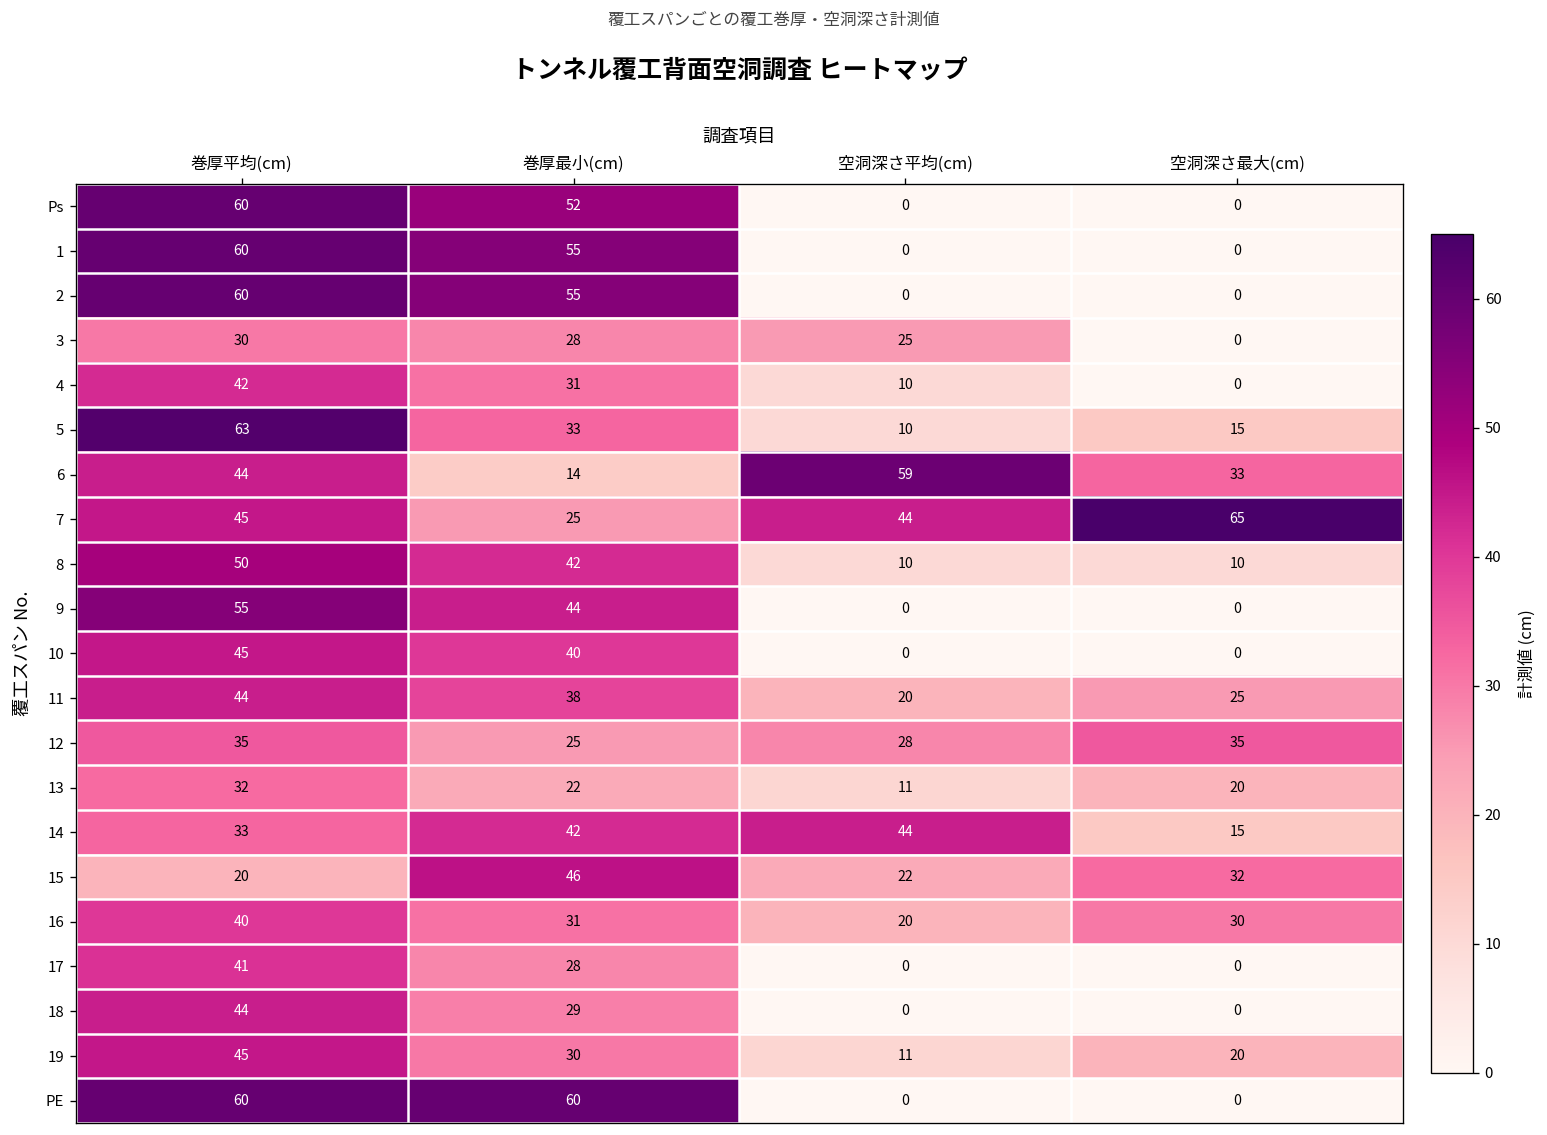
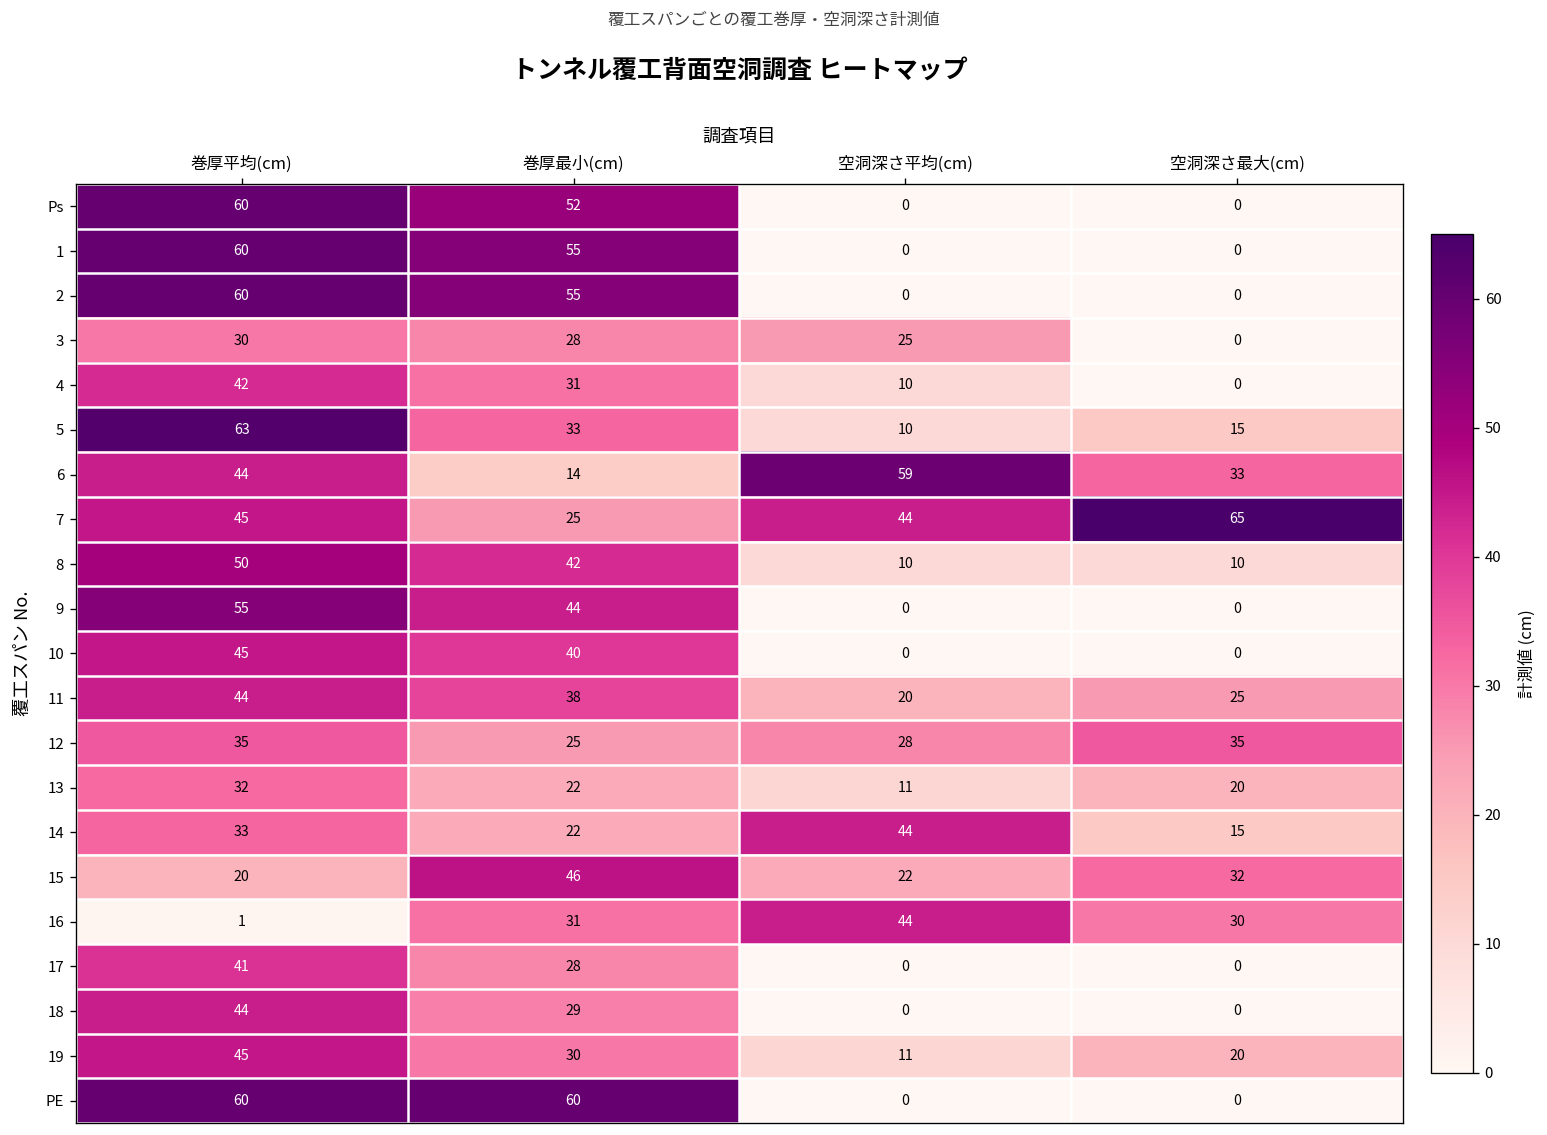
  {
    "Ps": {
      "巻厚平均(cm)": 60,
      "巻厚最小(cm)": 52,
      "空洞深さ平均(cm)": 0,
      "空洞深さ最大(cm)": 0
    },
    "1": {
      "巻厚平均(cm)": 60,
      "巻厚最小(cm)": 55,
      "空洞深さ平均(cm)": 0,
      "空洞深さ最大(cm)": 0
    },
    "2": {
      "巻厚平均(cm)": 60,
      "巻厚最小(cm)": 55,
      "空洞深さ平均(cm)": 0,
      "空洞深さ最大(cm)": 0
    },
    "3": {
      "巻厚平均(cm)": 30,
      "巻厚最小(cm)": 28,
      "空洞深さ平均(cm)": 25,
      "空洞深さ最大(cm)": 0
    },
    "4": {
      "巻厚平均(cm)": 42,
      "巻厚最小(cm)": 31,
      "空洞深さ平均(cm)": 10,
      "空洞深さ最大(cm)": 0
    },
    "5": {
      "巻厚平均(cm)": 63,
      "巻厚最小(cm)": 33,
      "空洞深さ平均(cm)": 10,
      "空洞深さ最大(cm)": 15
    },
    "6": {
      "巻厚平均(cm)": 44,
      "巻厚最小(cm)": 14,
      "空洞深さ平均(cm)": 59,
      "空洞深さ最大(cm)": 33
    },
    "7": {
      "巻厚平均(cm)": 45,
      "巻厚最小(cm)": 25,
      "空洞深さ平均(cm)": 44,
      "空洞深さ最大(cm)": 65
    },
    "8": {
      "巻厚平均(cm)": 50,
      "巻厚最小(cm)": 42,
      "空洞深さ平均(cm)": 10,
      "空洞深さ最大(cm)": 10
    },
    "9": {
      "巻厚平均(cm)": 55,
      "巻厚最小(cm)": 44,
      "空洞深さ平均(cm)": 0,
      "空洞深さ最大(cm)": 0
    },
    "10": {
      "巻厚平均(cm)": 45,
      "巻厚最小(cm)": 40,
      "空洞深さ平均(cm)": 0,
      "空洞深さ最大(cm)": 0
    },
    "11": {
      "巻厚平均(cm)": 44,
      "巻厚最小(cm)": 38,
      "空洞深さ平均(cm)": 20,
      "空洞深さ最大(cm)": 25
    },
    "12": {
      "巻厚平均(cm)": 35,
      "巻厚最小(cm)": 25,
      "空洞深さ平均(cm)": 28,
      "空洞深さ最大(cm)": 35
    },
    "13": {
      "巻厚平均(cm)": 32,
      "巻厚最小(cm)": 22,
      "空洞深さ平均(cm)": 11,
      "空洞深さ最大(cm)": 20
    },
    "14": {
      "巻厚平均(cm)": 33,
-     "巻厚最小(cm)": 42,
+     "巻厚最小(cm)": 22,
      "空洞深さ平均(cm)": 44,
      "空洞深さ最大(cm)": 15
    },
    "15": {
      "巻厚平均(cm)": 20,
      "巻厚最小(cm)": 46,
      "空洞深さ平均(cm)": 22,
      "空洞深さ最大(cm)": 32
    },
    "16": {
-     "巻厚平均(cm)": 40,
+     "巻厚平均(cm)": 1,
      "巻厚最小(cm)": 31,
-     "空洞深さ平均(cm)": 20,
+     "空洞深さ平均(cm)": 44,
      "空洞深さ最大(cm)": 30
    },
    "17": {
      "巻厚平均(cm)": 41,
      "巻厚最小(cm)": 28,
      "空洞深さ平均(cm)": 0,
      "空洞深さ最大(cm)": 0
    },
    "18": {
      "巻厚平均(cm)": 44,
      "巻厚最小(cm)": 29,
      "空洞深さ平均(cm)": 0,
      "空洞深さ最大(cm)": 0
    },
    "19": {
      "巻厚平均(cm)": 45,
      "巻厚最小(cm)": 30,
      "空洞深さ平均(cm)": 11,
      "空洞深さ最大(cm)": 20
    },
    "PE": {
      "巻厚平均(cm)": 60,
      "巻厚最小(cm)": 60,
      "空洞深さ平均(cm)": 0,
      "空洞深さ最大(cm)": 0
    }
  }
